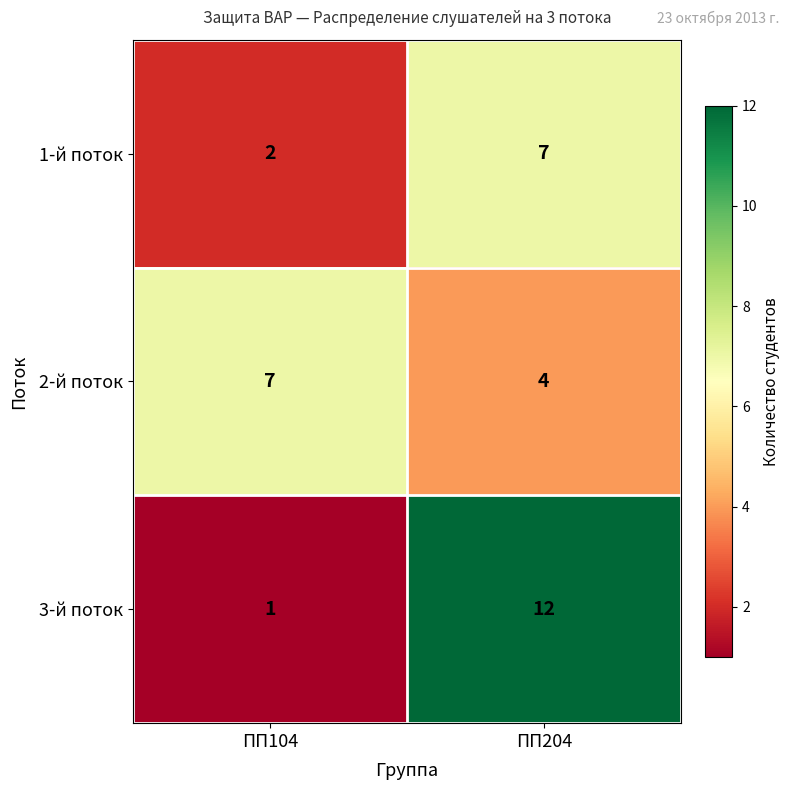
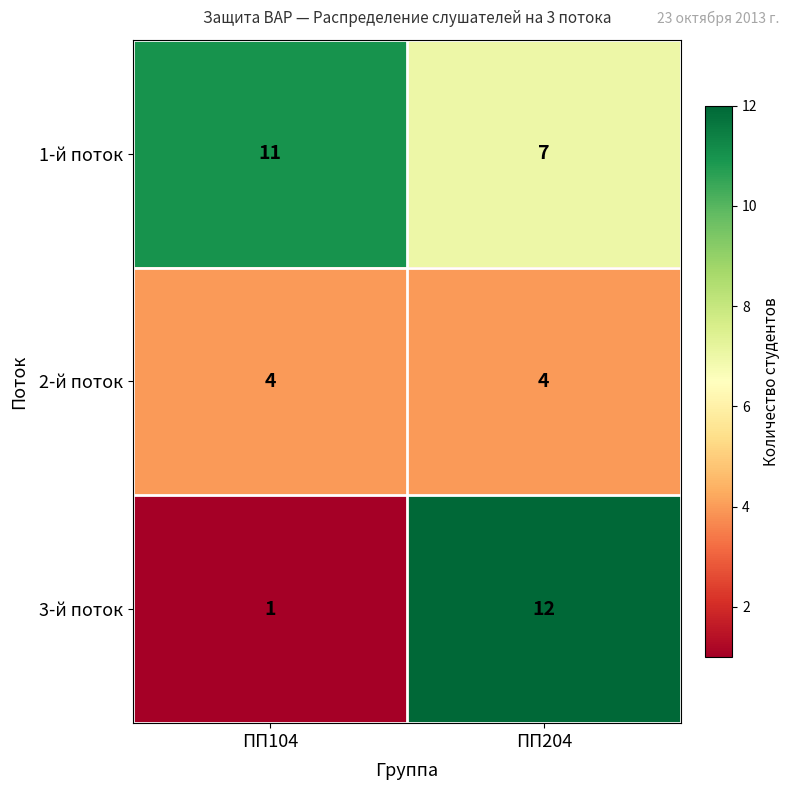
  {
    "1-й поток": {
-     "ПП104": 2,
+     "ПП104": 11,
      "ПП204": 7
    },
    "2-й поток": {
-     "ПП104": 7,
+     "ПП104": 4,
      "ПП204": 4
    },
    "3-й поток": {
      "ПП104": 1,
      "ПП204": 12
    }
  }
